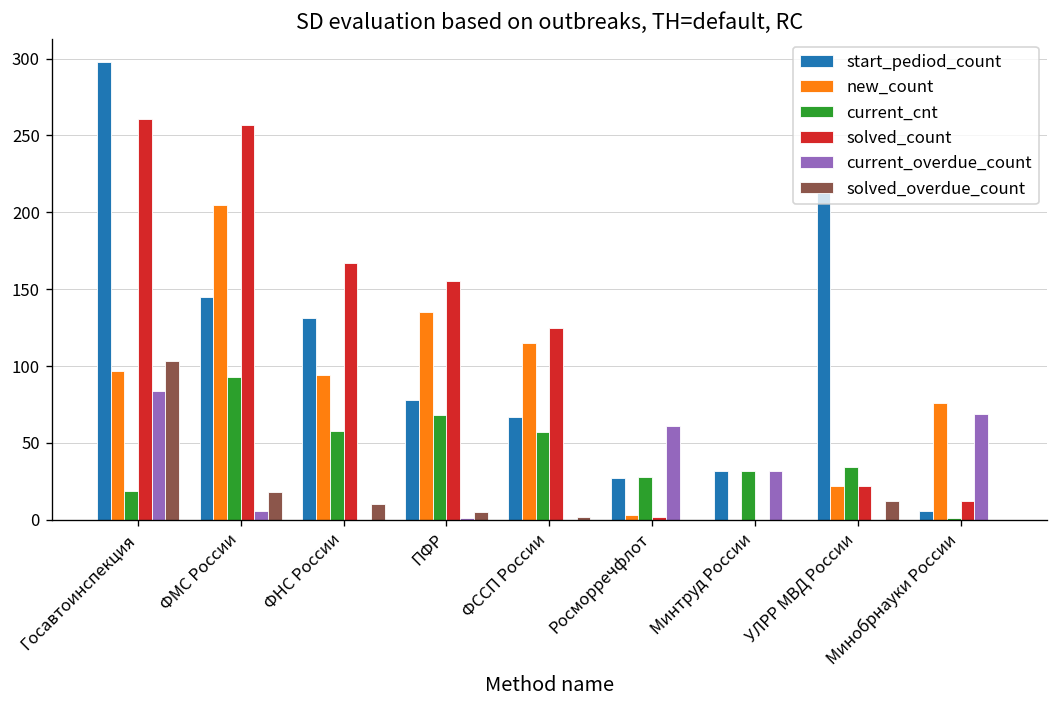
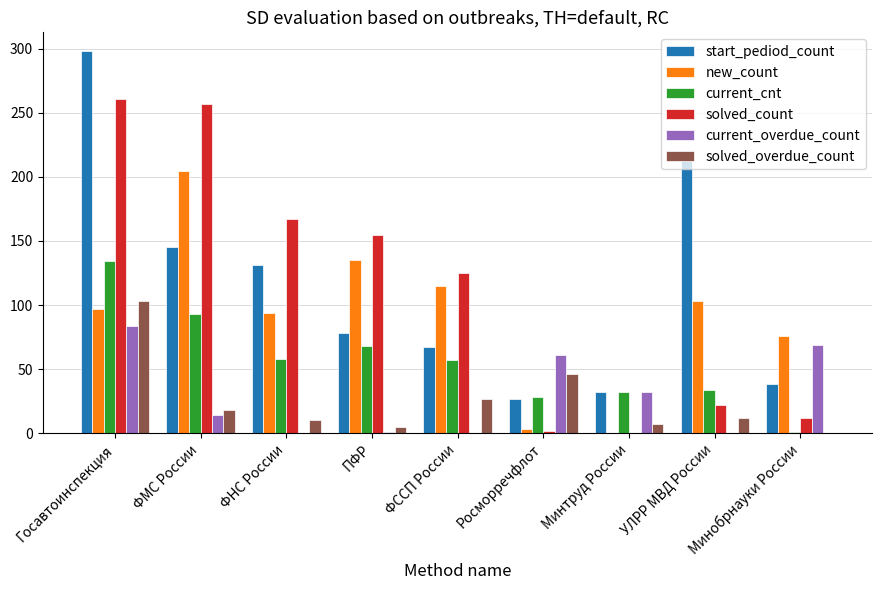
  {
    "start_pediod_count": {
      "Госавтоинспекция": 298,
      "ФМС России": 145,
      "ФНС России": 131,
      "ПФР": 78,
      "ФССП России": 67,
      "Росморречфлот": 27,
      "Минтруд России": 32,
-     "Минобрнауки России": 6
+     "Минобрнауки России": 38
    },
    "new_count": {
      "Госавтоинспекция": 97,
      "ФМС России": 205,
      "ФНС России": 94,
      "ПФР": 135,
      "ФССП России": 115,
      "Росморречфлот": 3,
      "Минтруд России": 0,
-     "УЛРР МВД России": 22,
+     "УЛРР МВД России": 103,
      "Минобрнауки России": 76
    },
    "current_cnt": {
-     "Госавтоинспекция": 19,
+     "Госавтоинспекция": 134,
      "ФМС России": 93,
      "ФНС России": 58,
      "ПФР": 68,
      "ФССП России": 57,
      "Росморречфлот": 28,
      "Минтруд России": 32,
      "УЛРР МВД России": 34
    },
    "solved_count": {
      "Госавтоинспекция": 261,
      "ФМС России": 257,
      "ФНС России": 167,
      "ПФР": 155,
      "ФССП России": 125,
      "Росморречфлот": 2,
      "Минтруд России": 0,
      "УЛРР МВД России": 22,
      "Минобрнауки России": 12
    },
    "current_overdue_count": {
      "Госавтоинспекция": 84,
-     "ФМС России": 6,
+     "ФМС России": 14,
      "ФНС России": 0,
      "ФССП России": 0,
      "Росморречфлот": 61,
      "Минтруд России": 32,
      "УЛРР МВД России": 0,
      "Минобрнауки России": 69
    },
    "solved_overdue_count": {
      "Госавтоинспекция": 103,
      "ФМС России": 18,
      "ФНС России": 10,
      "ПФР": 5,
-     "ФССП России": 2,
-     "Росморречфлот": 0,
-     "Минтруд России": 0,
+     "ФССП России": 27,
+     "Росморречфлот": 46,
+     "Минтруд России": 7,
      "УЛРР МВД России": 12,
      "Минобрнауки России": 0
    }
  }
